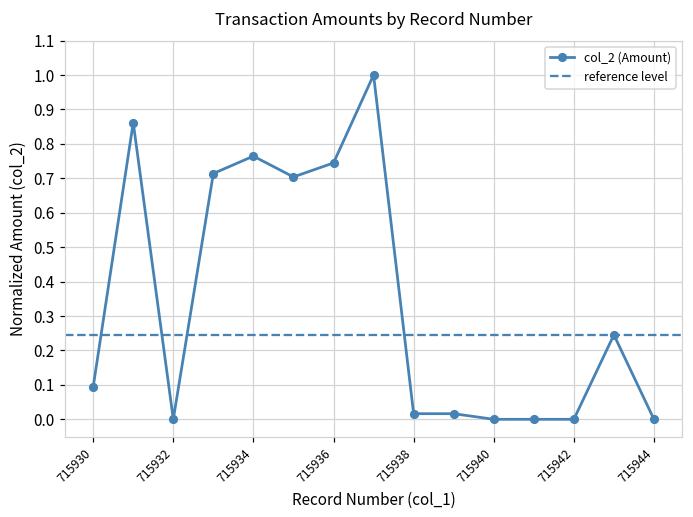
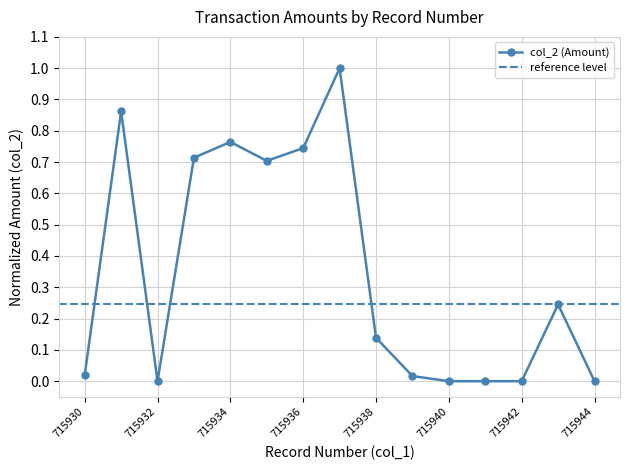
  {
-   "715930": 0.09,
+   "715930": 0.02,
    "715932": 0.00,
    "715934": 0.76,
    "715936": 0.74,
-   "715938": 0.02,
+   "715938": 0.14,
    "715940": 0.00,
    "715942": 0.00,
    "715944": 0.00
  }
